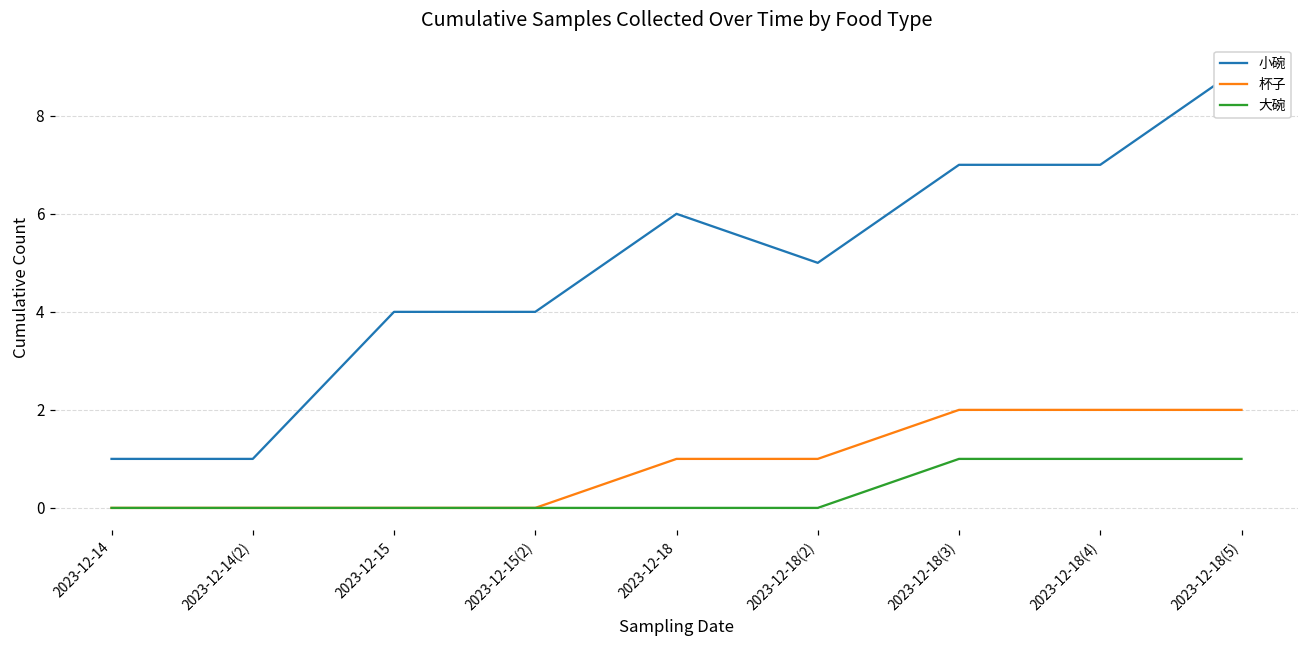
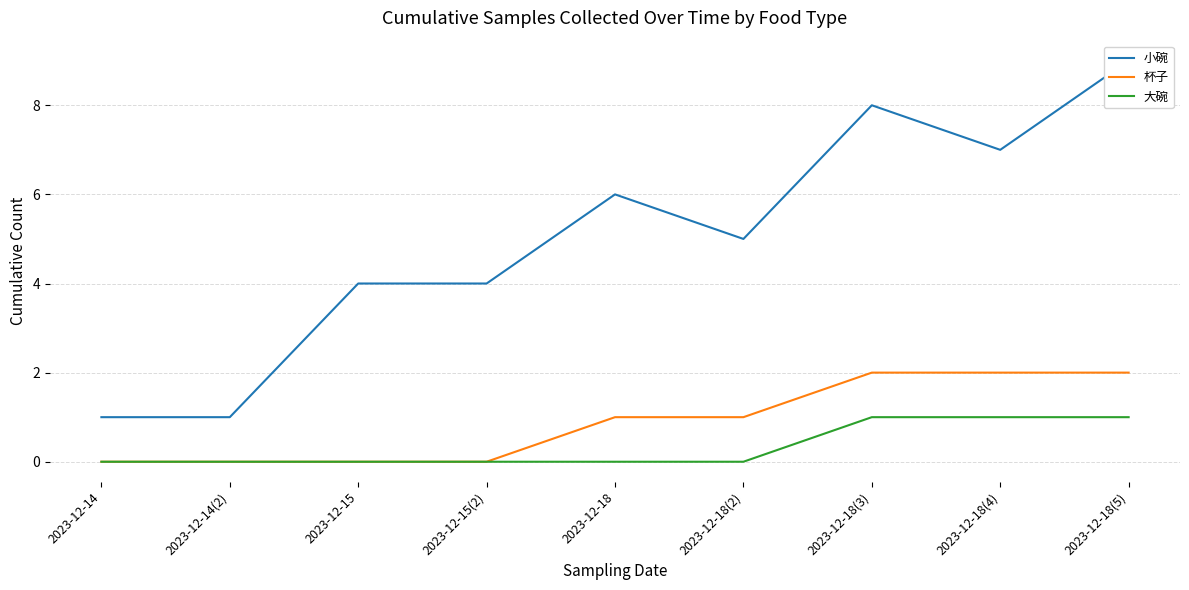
  {
    "小碗": {
      "2023-12-14": 1,
      "2023-12-14(2)": 1,
      "2023-12-15": 4,
      "2023-12-15(2)": 4,
      "2023-12-18": 6,
      "2023-12-18(2)": 5,
-     "2023-12-18(3)": 7,
+     "2023-12-18(3)": 8,
      "2023-12-18(4)": 7
    },
    "杯子": {
      "2023-12-18": 1,
      "2023-12-18(2)": 1,
      "2023-12-18(3)": 2,
      "2023-12-18(4)": 2,
      "2023-12-18(5)": 2
    },
    "大碗": {
      "2023-12-18": 0,
      "2023-12-18(2)": 0,
      "2023-12-18(3)": 1,
      "2023-12-18(4)": 1,
      "2023-12-18(5)": 1
    }
  }
